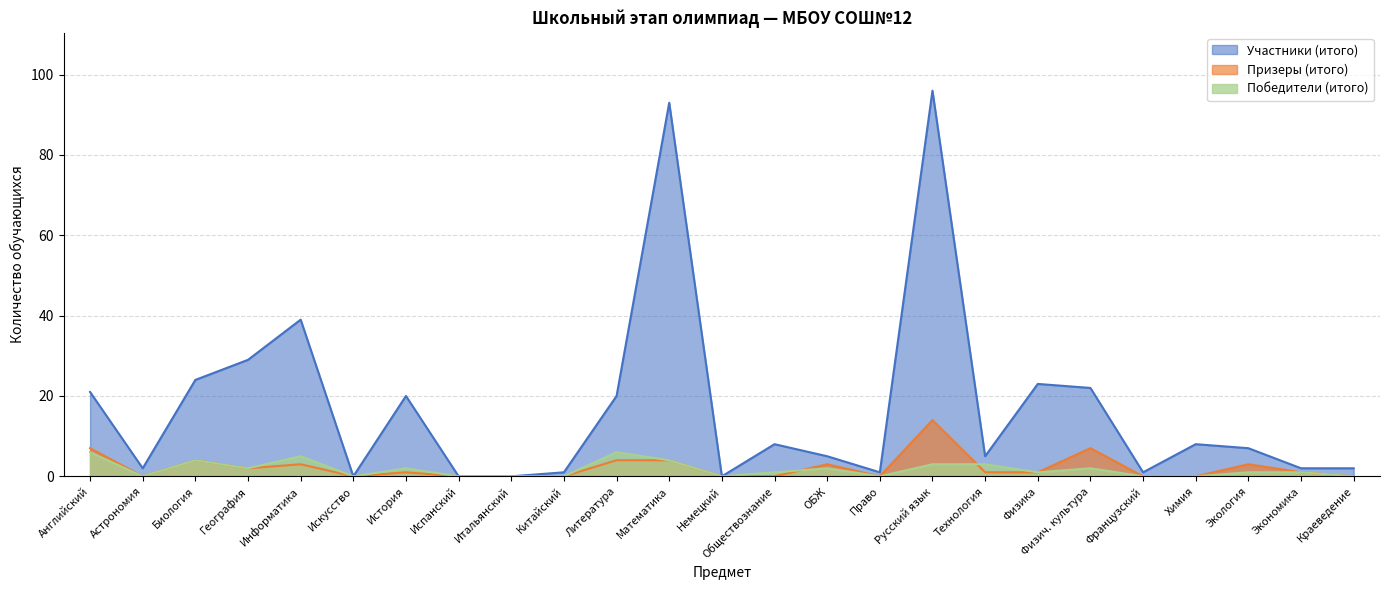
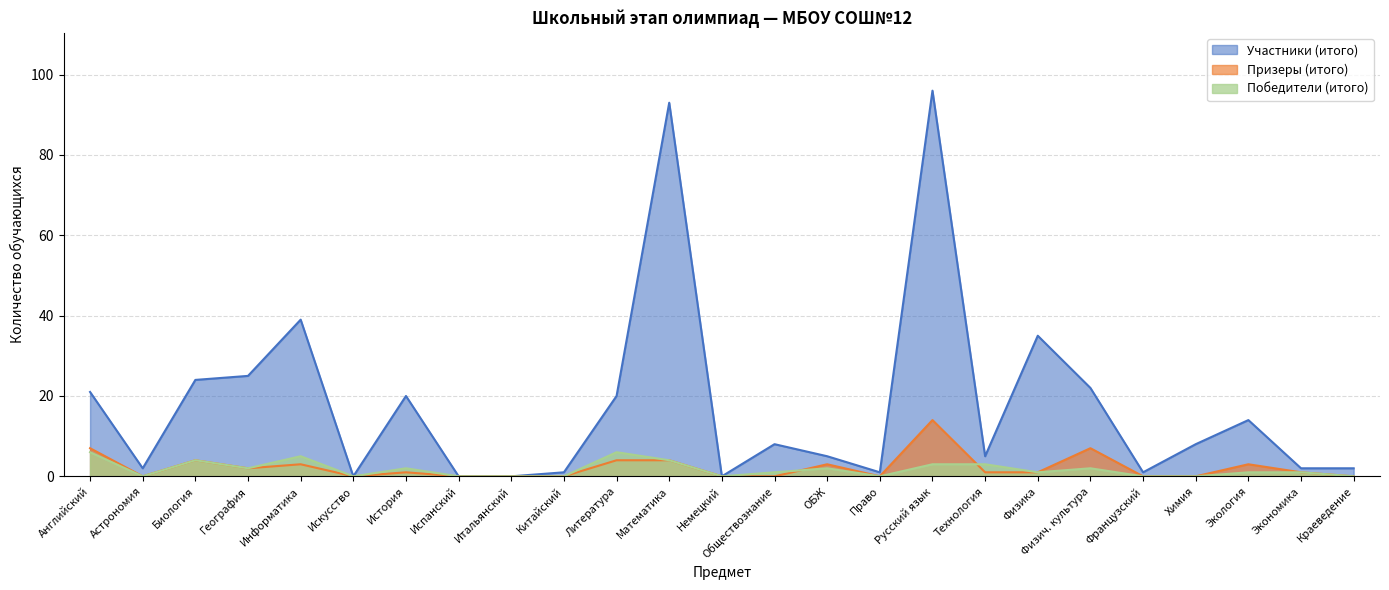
  {
    "Участники (итого)": {
      "Английский": 21,
      "Астрономия": 2,
      "Биология": 24,
-     "География": 29,
+     "География": 25,
      "Информатика": 39,
      "История": 20,
      "Китайский": 1,
      "Литература": 20,
      "Математика": 93,
      "Обществознание": 8,
      "ОБЖ": 5,
      "Право": 1,
      "Русский язык": 96,
      "Технология": 5,
-     "Физика": 23,
+     "Физика": 35,
      "Физич. культура": 22,
      "Французский": 1,
      "Химия": 8,
-     "Экология": 7,
+     "Экология": 14,
      "Экономика": 2,
      "Краеведение": 2
    },
    "Призеры (итого)": {
      "Английский": 7,
      "Информатика": 3,
      "История": 1,
      "Литература": 4,
      "Обществознание": 0,
      "ОБЖ": 3,
      "Русский язык": 14,
      "Технология": 1,
      "Физич. культура": 7,
      "Экология": 3
    },
    "Победители (итого)": {
      "Английский": 6,
      "Информатика": 5,
      "История": 2,
      "Литература": 6,
      "Обществознание": 1,
      "ОБЖ": 2,
      "Русский язык": 3,
      "Технология": 3,
      "Физич. культура": 2,
      "Экология": 1
    }
  }
